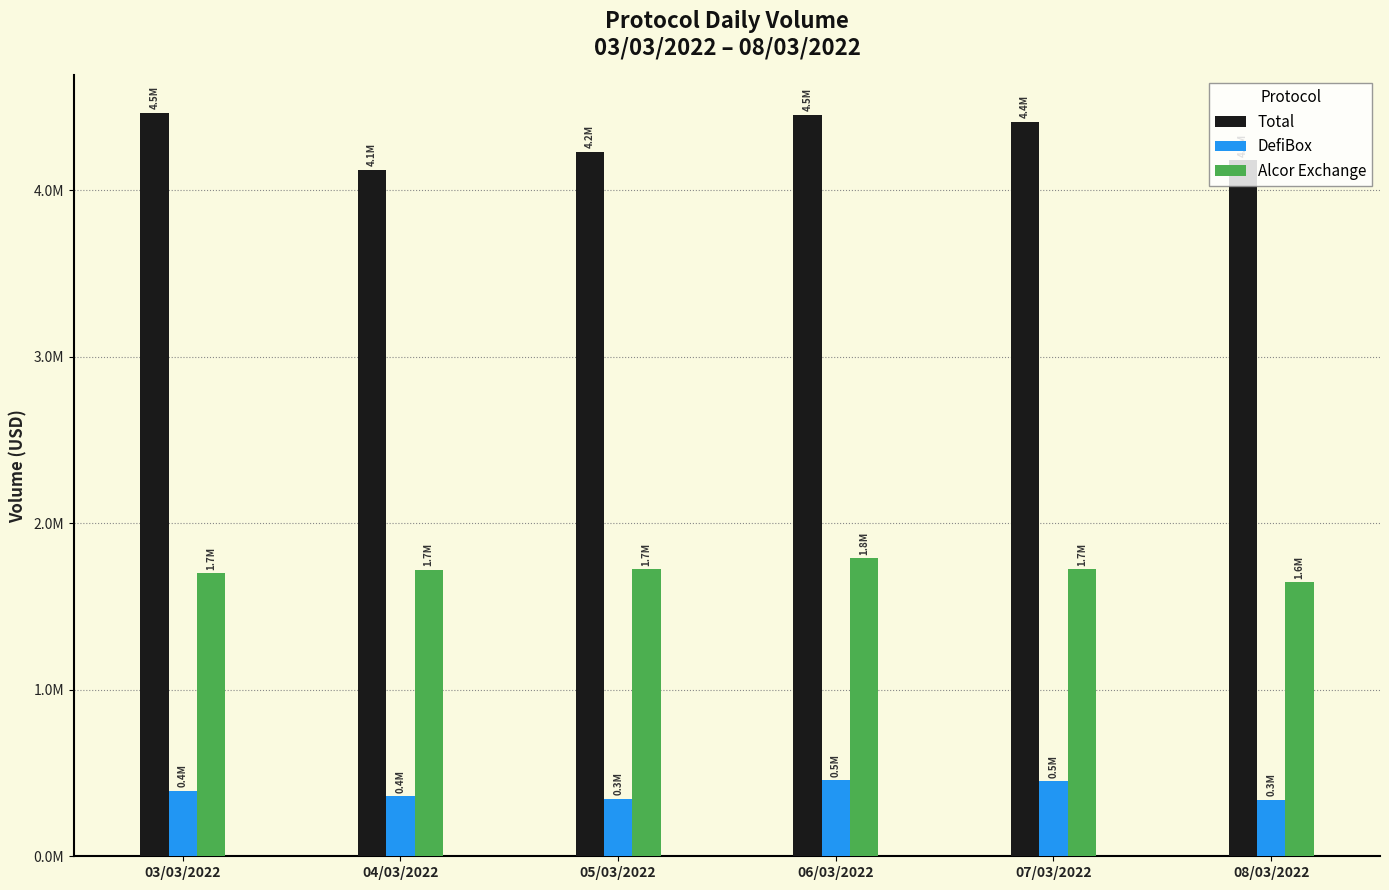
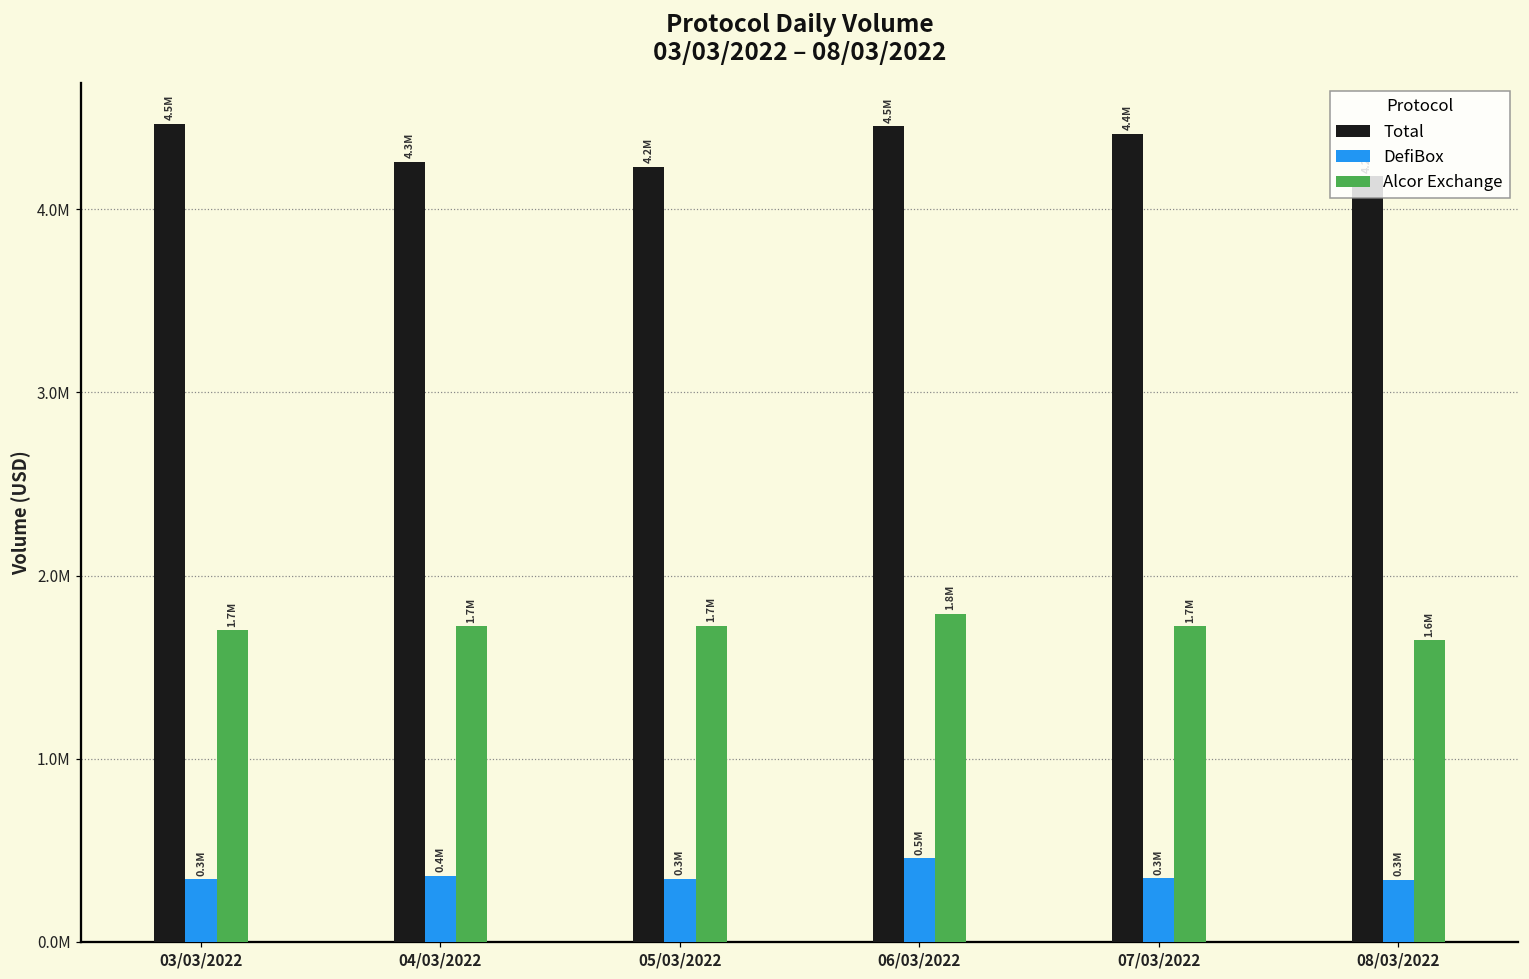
  {
    "Total": {
      "03/03/2022": "4.5M",
-     "04/03/2022": "4.1M",
+     "04/03/2022": "4.3M",
      "05/03/2022": "4.2M",
      "06/03/2022": "4.5M",
      "07/03/2022": "4.4M"
    },
    "DefiBox": {
-     "03/03/2022": "0.4M",
+     "03/03/2022": "0.3M",
      "04/03/2022": "0.4M",
      "05/03/2022": "0.3M",
      "06/03/2022": "0.5M",
-     "07/03/2022": "0.5M",
+     "07/03/2022": "0.3M",
      "08/03/2022": "0.3M"
    },
    "Alcor Exchange": {
      "03/03/2022": "1.7M",
      "04/03/2022": "1.7M",
      "05/03/2022": "1.7M",
      "06/03/2022": "1.8M",
      "07/03/2022": "1.7M",
      "08/03/2022": "1.6M"
    }
  }
